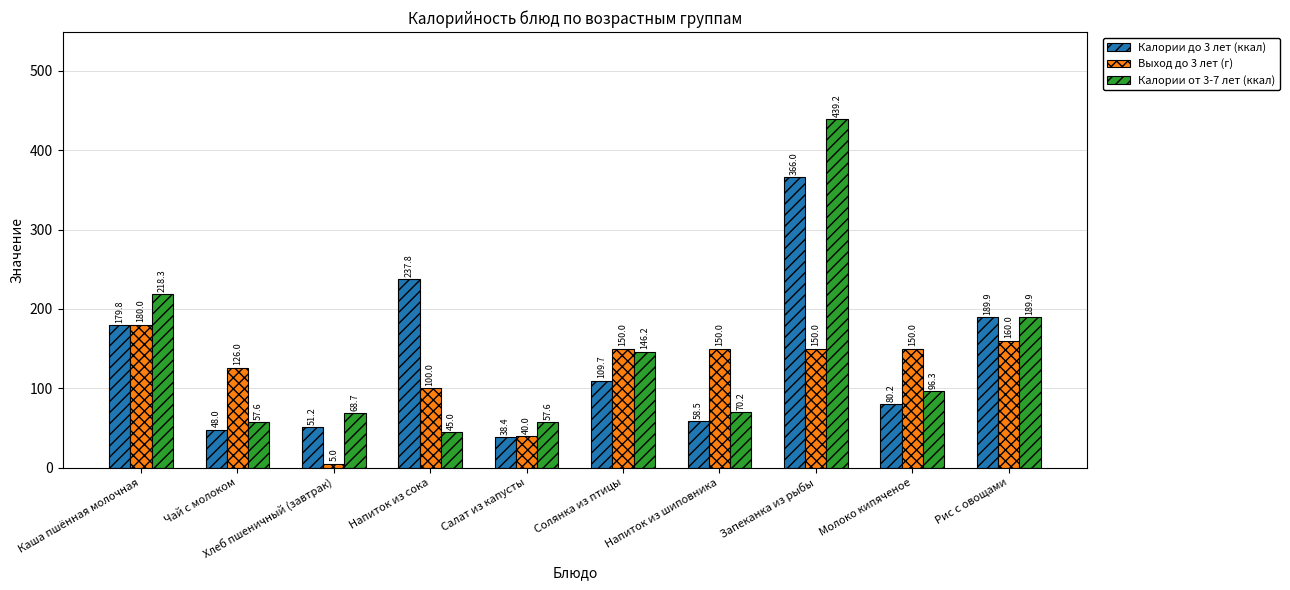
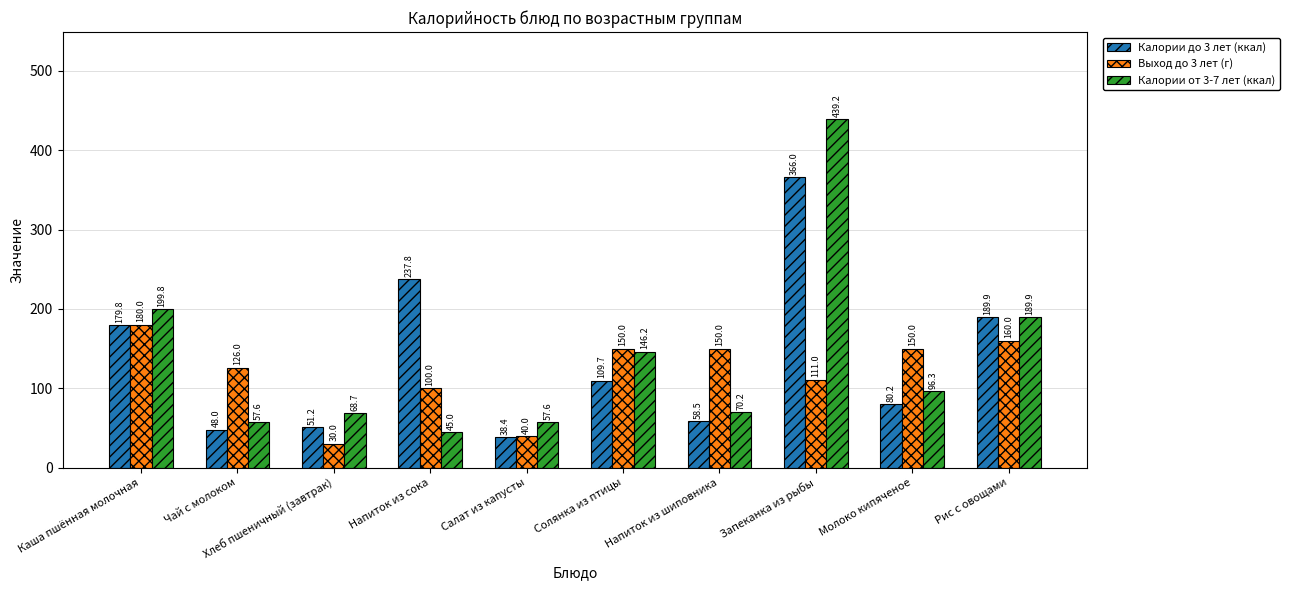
  {
    "Калории до 3 лет (ккал)": {
      "Каша пшённая молочная": 179.8,
      "Чай с молоком": 48.0,
      "Хлеб пшеничный (завтрак)": 51.2,
      "Напиток из сока": 237.8,
      "Салат из капусты": 38.4,
      "Солянка из птицы": 109.7,
      "Напиток из шиповника": 58.5,
      "Запеканка из рыбы": 366.0,
      "Молоко кипяченое": 80.2,
      "Рис с овощами": 189.9
    },
    "Выход до 3 лет (г)": {
      "Каша пшённая молочная": 180.0,
      "Чай с молоком": 126.0,
-     "Хлеб пшеничный (завтрак)": 5.0,
+     "Хлеб пшеничный (завтрак)": 30.0,
      "Напиток из сока": 100.0,
      "Салат из капусты": 40.0,
      "Солянка из птицы": 150.0,
      "Напиток из шиповника": 150.0,
-     "Запеканка из рыбы": 150.0,
+     "Запеканка из рыбы": 111.0,
      "Молоко кипяченое": 150.0,
      "Рис с овощами": 160.0
    },
    "Калории от 3-7 лет (ккал)": {
-     "Каша пшённая молочная": 218.3,
+     "Каша пшённая молочная": 199.8,
      "Чай с молоком": 57.6,
      "Хлеб пшеничный (завтрак)": 68.7,
      "Напиток из сока": 45.0,
      "Салат из капусты": 57.6,
      "Солянка из птицы": 146.2,
      "Напиток из шиповника": 70.2,
      "Запеканка из рыбы": 439.2,
      "Молоко кипяченое": 96.3,
      "Рис с овощами": 189.9
    }
  }
